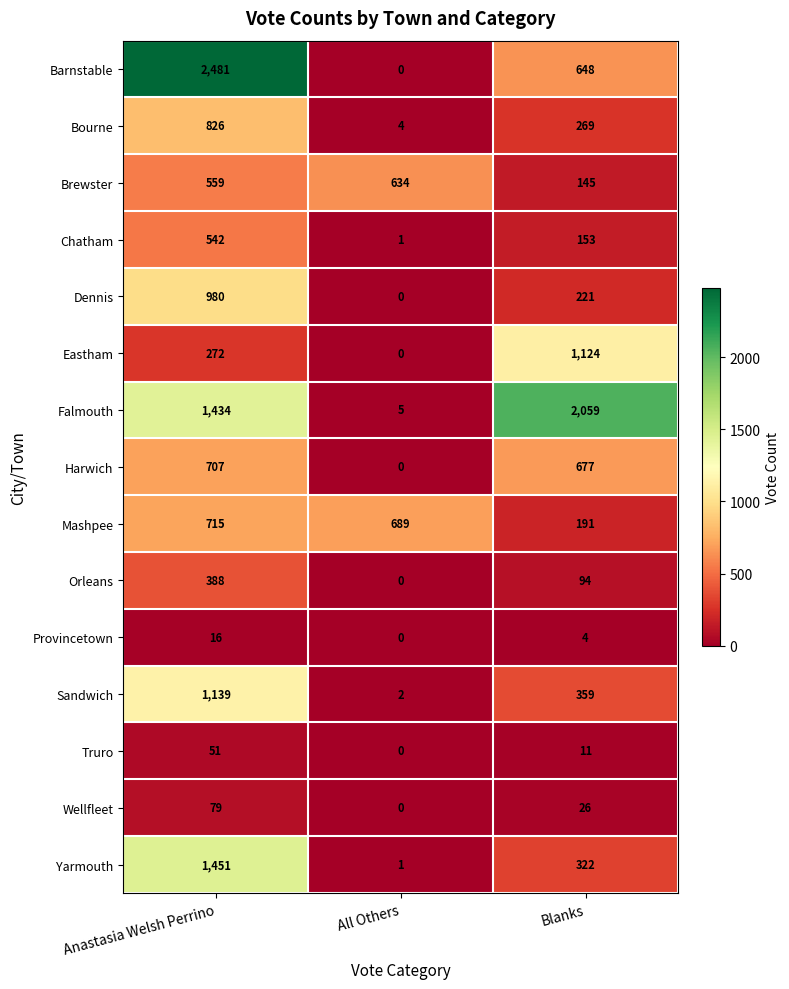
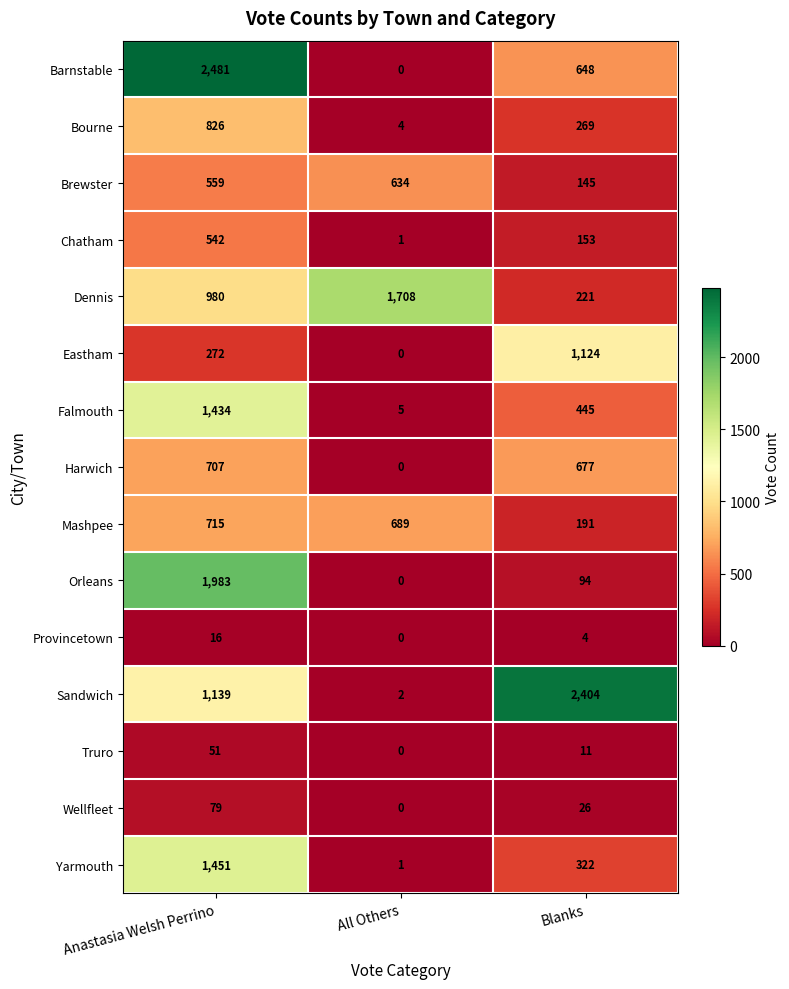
  {
    "Barnstable": {
      "Anastasia Welsh Perrino": "2,481",
      "All Others": "0",
      "Blanks": "648"
    },
    "Bourne": {
      "Anastasia Welsh Perrino": "826",
      "All Others": "4",
      "Blanks": "269"
    },
    "Brewster": {
      "Anastasia Welsh Perrino": "559",
      "All Others": "634",
      "Blanks": "145"
    },
    "Chatham": {
      "Anastasia Welsh Perrino": "542",
      "All Others": "1",
      "Blanks": "153"
    },
    "Dennis": {
      "Anastasia Welsh Perrino": "980",
-     "All Others": "0",
+     "All Others": "1,708",
      "Blanks": "221"
    },
    "Eastham": {
      "Anastasia Welsh Perrino": "272",
      "All Others": "0",
      "Blanks": "1,124"
    },
    "Falmouth": {
      "Anastasia Welsh Perrino": "1,434",
      "All Others": "5",
-     "Blanks": "2,059"
+     "Blanks": "445"
    },
    "Harwich": {
      "Anastasia Welsh Perrino": "707",
      "All Others": "0",
      "Blanks": "677"
    },
    "Mashpee": {
      "Anastasia Welsh Perrino": "715",
      "All Others": "689",
      "Blanks": "191"
    },
    "Orleans": {
-     "Anastasia Welsh Perrino": "388",
+     "Anastasia Welsh Perrino": "1,983",
      "All Others": "0",
      "Blanks": "94"
    },
    "Provincetown": {
      "Anastasia Welsh Perrino": "16",
      "All Others": "0",
      "Blanks": "4"
    },
    "Sandwich": {
      "Anastasia Welsh Perrino": "1,139",
      "All Others": "2",
-     "Blanks": "359"
+     "Blanks": "2,404"
    },
    "Truro": {
      "Anastasia Welsh Perrino": "51",
      "All Others": "0",
      "Blanks": "11"
    },
    "Wellfleet": {
      "Anastasia Welsh Perrino": "79",
      "All Others": "0",
      "Blanks": "26"
    },
    "Yarmouth": {
      "Anastasia Welsh Perrino": "1,451",
      "All Others": "1",
      "Blanks": "322"
    }
  }
